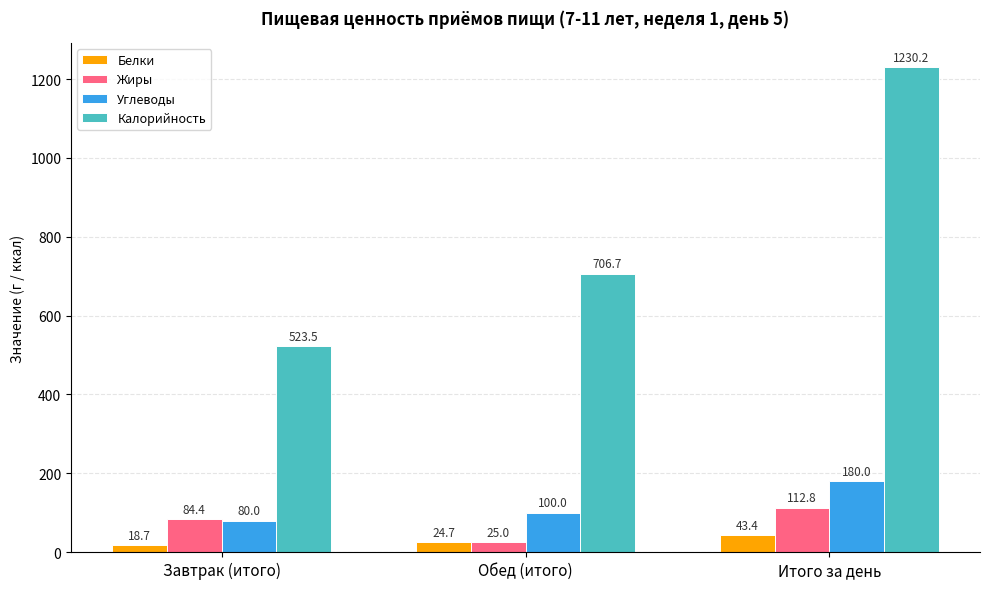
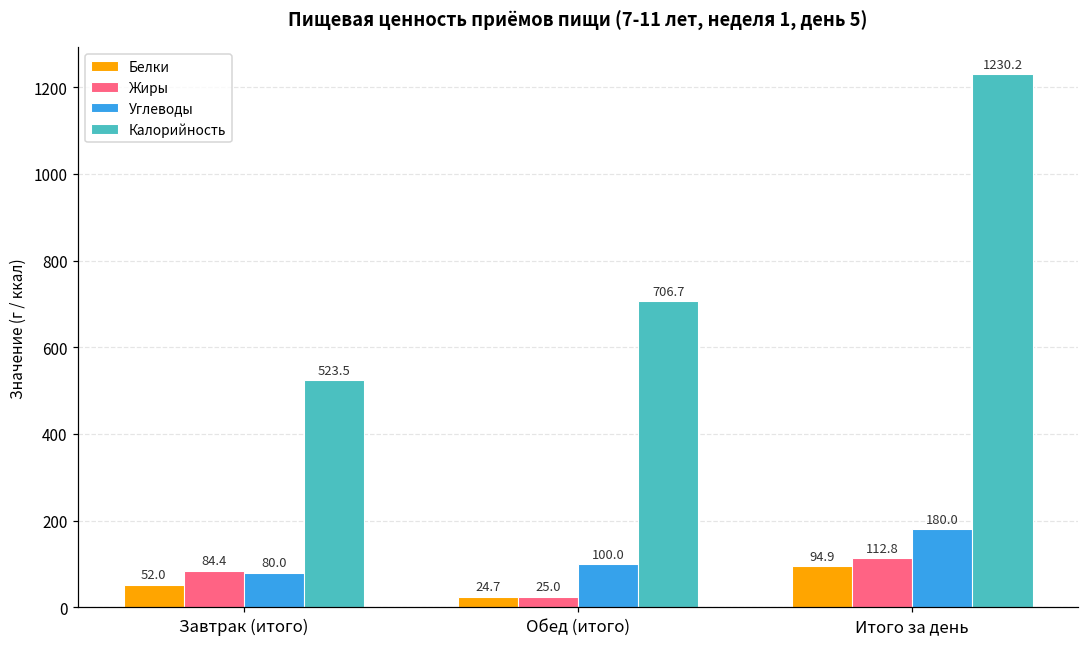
  {
    "Белки": {
-     "Завтрак (итого)": 18.7,
+     "Завтрак (итого)": 52.0,
      "Обед (итого)": 24.7,
-     "Итого за день": 43.4
+     "Итого за день": 94.9
    },
    "Жиры": {
      "Завтрак (итого)": 84.4,
      "Обед (итого)": 25.0,
      "Итого за день": 112.8
    }
  }
